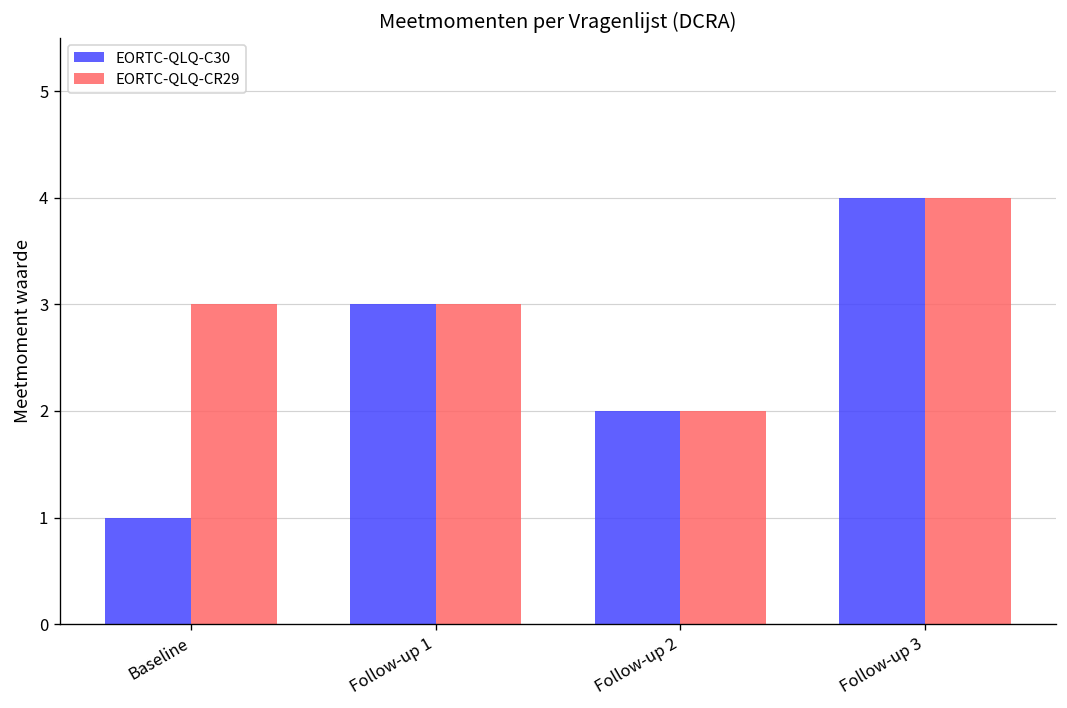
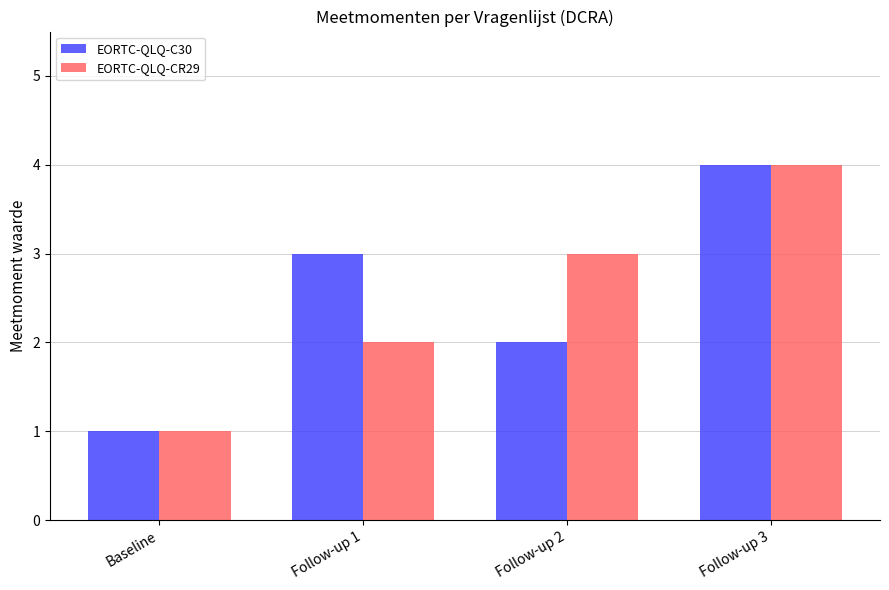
  {
    "EORTC-QLQ-C30": {
      "Baseline": 1,
      "Follow-up 1": 3,
      "Follow-up 2": 2,
      "Follow-up 3": 4
    },
    "EORTC-QLQ-CR29": {
-     "Baseline": 3,
-     "Follow-up 1": 3,
-     "Follow-up 2": 2,
+     "Baseline": 1,
+     "Follow-up 1": 2,
+     "Follow-up 2": 3,
      "Follow-up 3": 4
    }
  }
